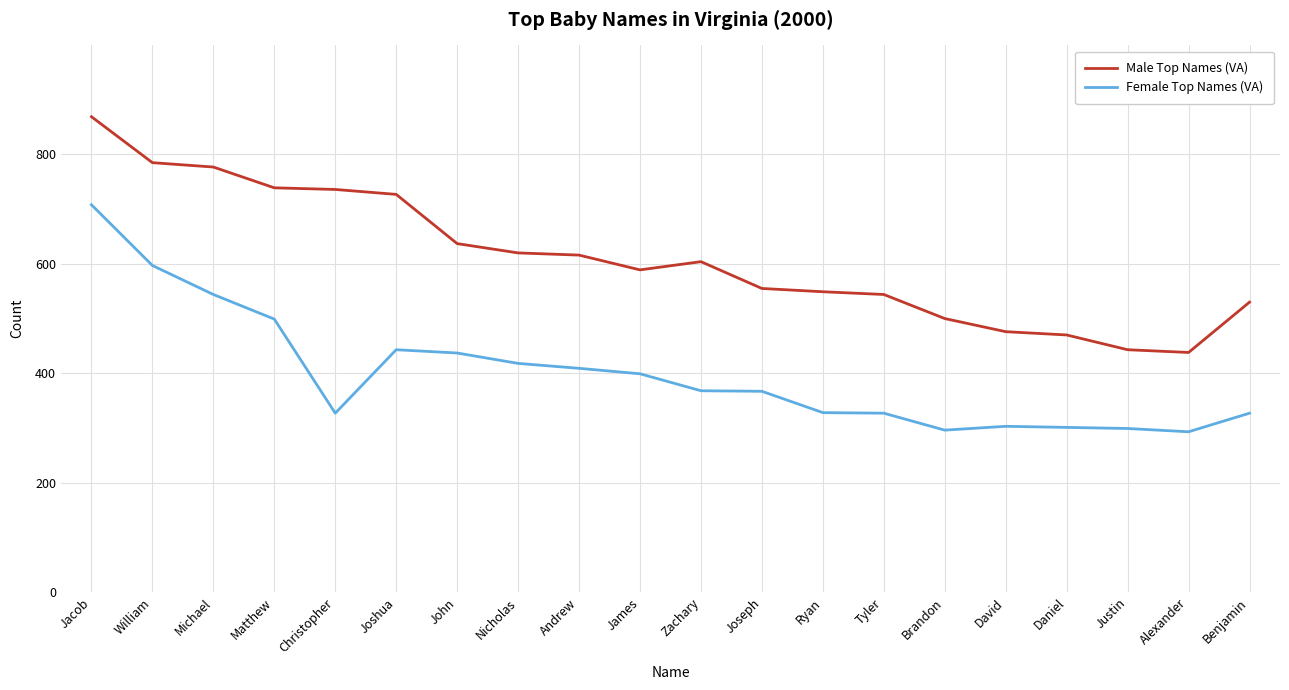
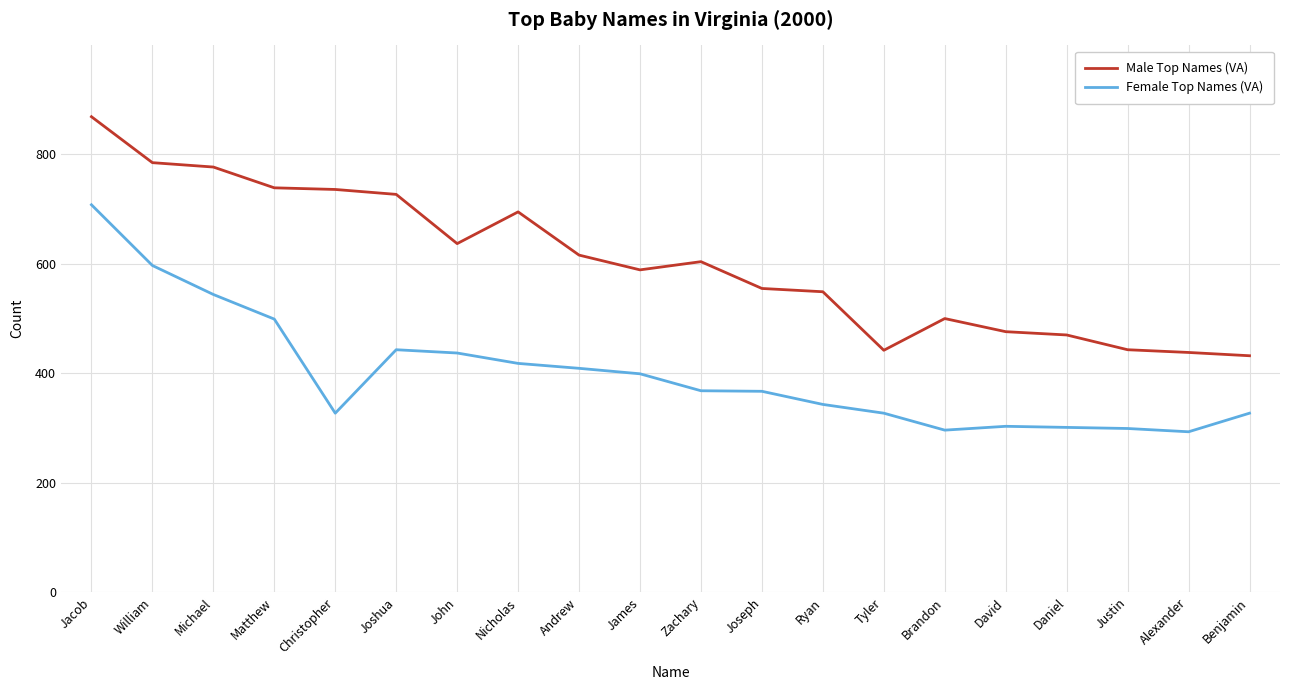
  {
    "Male Top Names (VA)": {
      "Jacob": 870,
      "William": 790,
      "Michael": 780,
      "Matthew": 740,
      "Christopher": 740,
      "Joshua": 730,
      "John": 640,
-     "Nicholas": 620,
+     "Nicholas": 700,
      "Andrew": 620,
      "James": 590,
      "Zachary": 600,
      "Joseph": 560,
      "Ryan": 550,
-     "Tyler": 540,
+     "Tyler": 440,
      "Brandon": 500,
      "David": 480,
      "Daniel": 470,
      "Justin": 440,
      "Alexander": 440,
-     "Benjamin": 530
+     "Benjamin": 430
    },
    "Female Top Names (VA)": {
      "Jacob": 710,
      "William": 600,
      "Michael": 540,
      "Matthew": 500,
      "Christopher": 330,
      "Joshua": 440,
      "John": 440,
      "Nicholas": 420,
      "Andrew": 410,
      "James": 400,
      "Zachary": 370,
      "Joseph": 370,
-     "Ryan": 330,
+     "Ryan": 340,
      "Tyler": 330,
      "Brandon": 300,
      "David": 300,
      "Daniel": 300,
      "Justin": 300,
      "Alexander": 290,
      "Benjamin": 330
    }
  }
